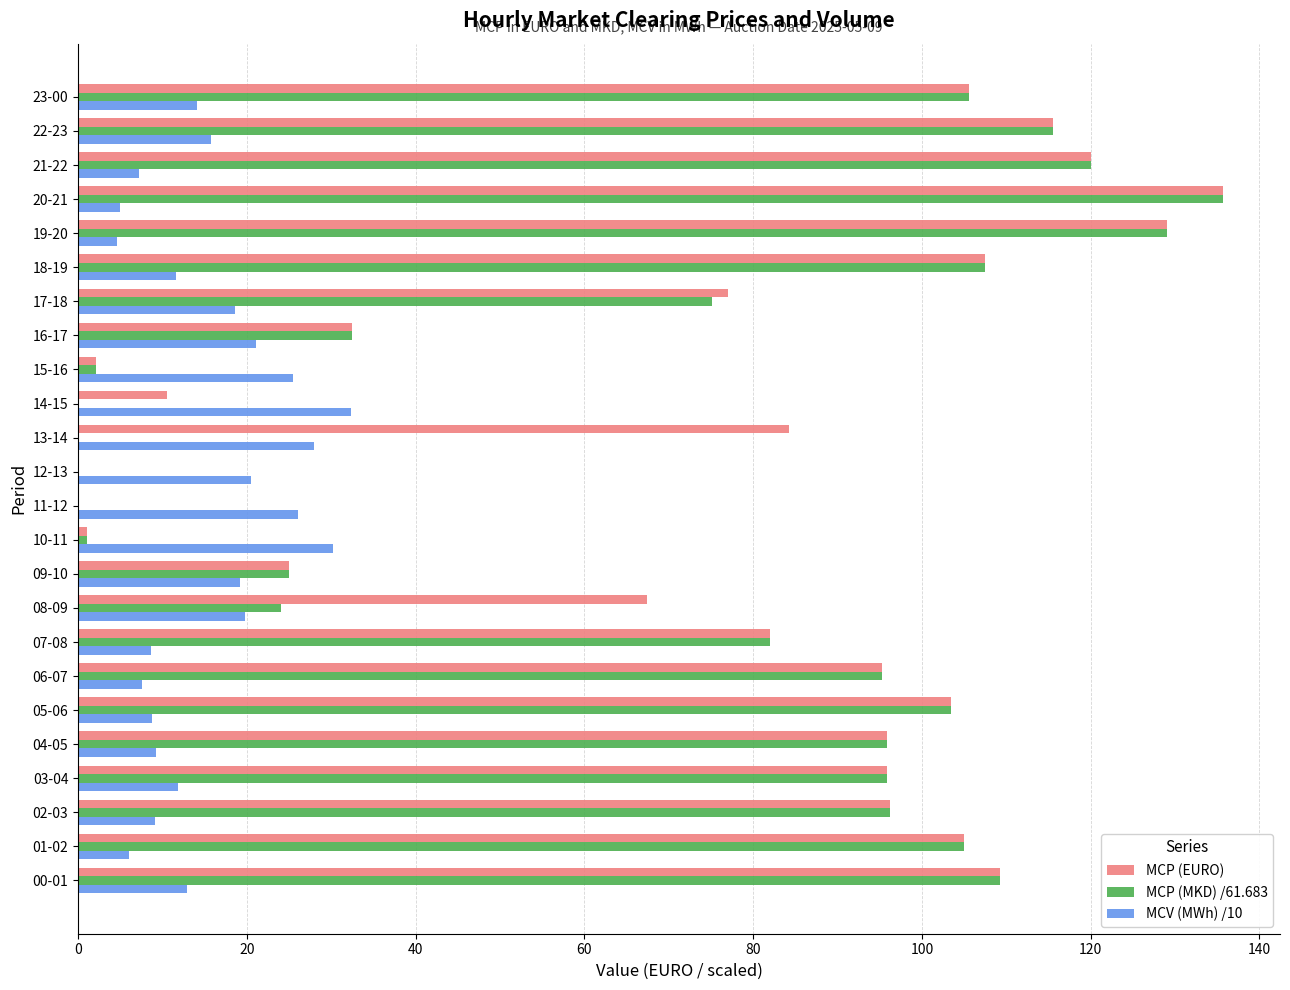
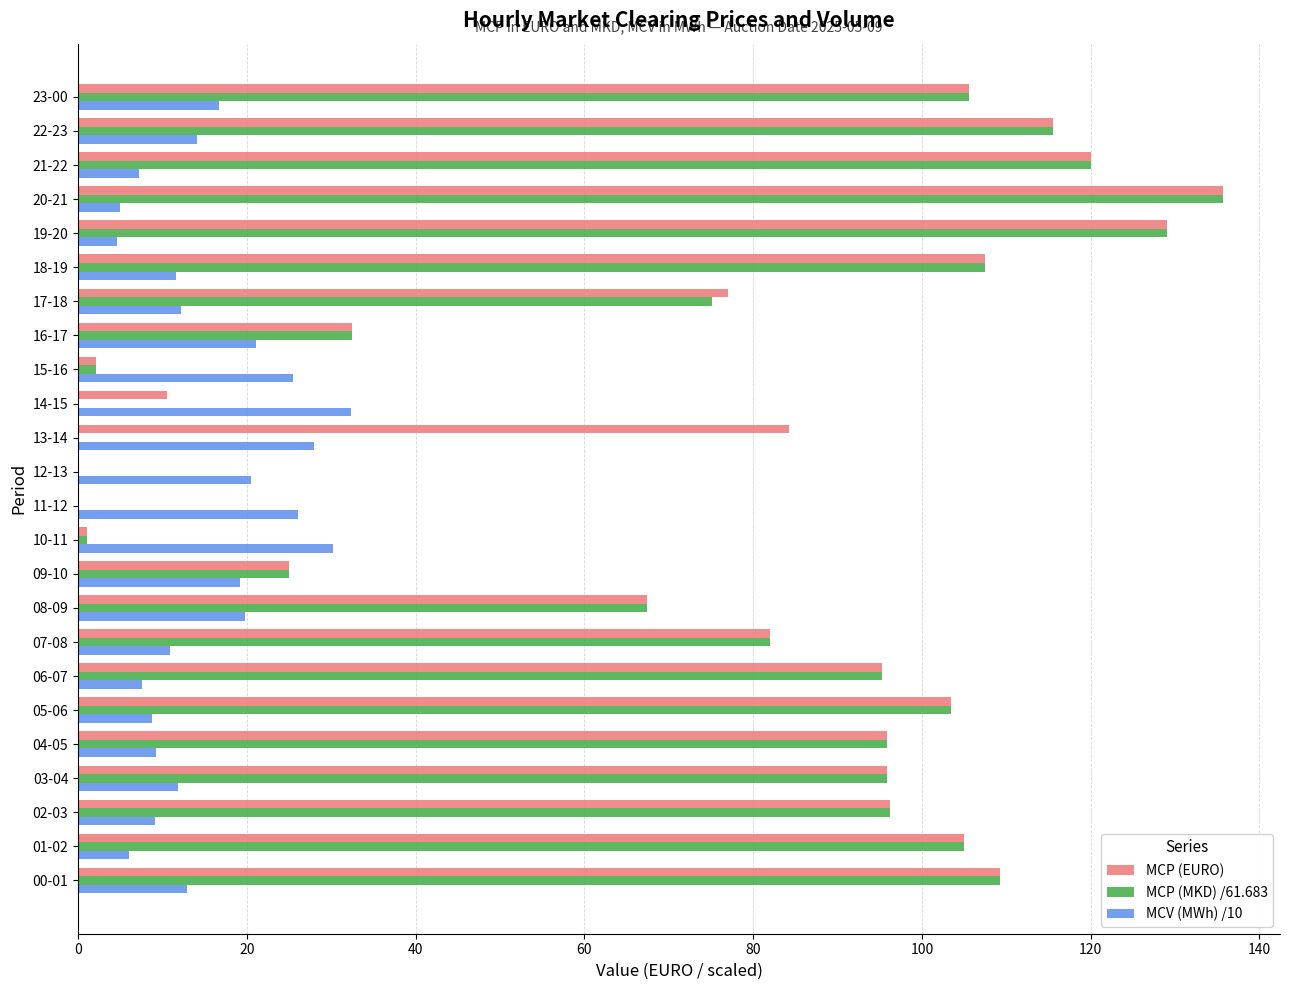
  {
    "MCP (EURO)": {
      "23-00": 106,
      "22-23": 115,
      "21-22": 120,
      "20-21": 136,
      "19-20": 129,
      "18-19": 107,
      "17-18": 77,
      "16-17": 33,
      "15-16": 2,
      "14-15": 11,
      "13-14": 84,
      "10-11": 1,
      "09-10": 25,
      "08-09": 67,
      "07-08": 82,
      "06-07": 95,
      "05-06": 103,
      "04-05": 96,
      "03-04": 96,
      "02-03": 96,
      "01-02": 105,
      "00-01": 109
    },
    "MCP (MKD) /61.683": {
      "23-00": 106,
      "22-23": 115,
      "21-22": 120,
      "20-21": 136,
      "19-20": 129,
      "18-19": 107,
      "17-18": 75,
      "16-17": 33,
      "15-16": 2,
      "10-11": 1,
      "09-10": 25,
-     "08-09": 24,
+     "08-09": 67,
      "07-08": 82,
      "06-07": 95,
      "05-06": 103,
      "04-05": 96,
      "03-04": 96,
      "02-03": 96,
      "01-02": 105,
      "00-01": 109
    },
    "MCV (MWh) /10": {
-     "23-00": 14,
-     "22-23": 16,
+     "23-00": 17,
+     "22-23": 14,
      "21-22": 7,
      "20-21": 5,
      "19-20": 5,
      "18-19": 12,
-     "17-18": 19,
+     "17-18": 12,
      "16-17": 21,
      "15-16": 25,
      "14-15": 32,
      "13-14": 28,
      "12-13": 21,
      "11-12": 26,
      "10-11": 30,
      "09-10": 19,
      "08-09": 20,
-     "07-08": 9,
+     "07-08": 11,
      "06-07": 8,
      "05-06": 9,
      "04-05": 9,
      "03-04": 12,
      "02-03": 9,
      "01-02": 6,
      "00-01": 13
    }
  }
